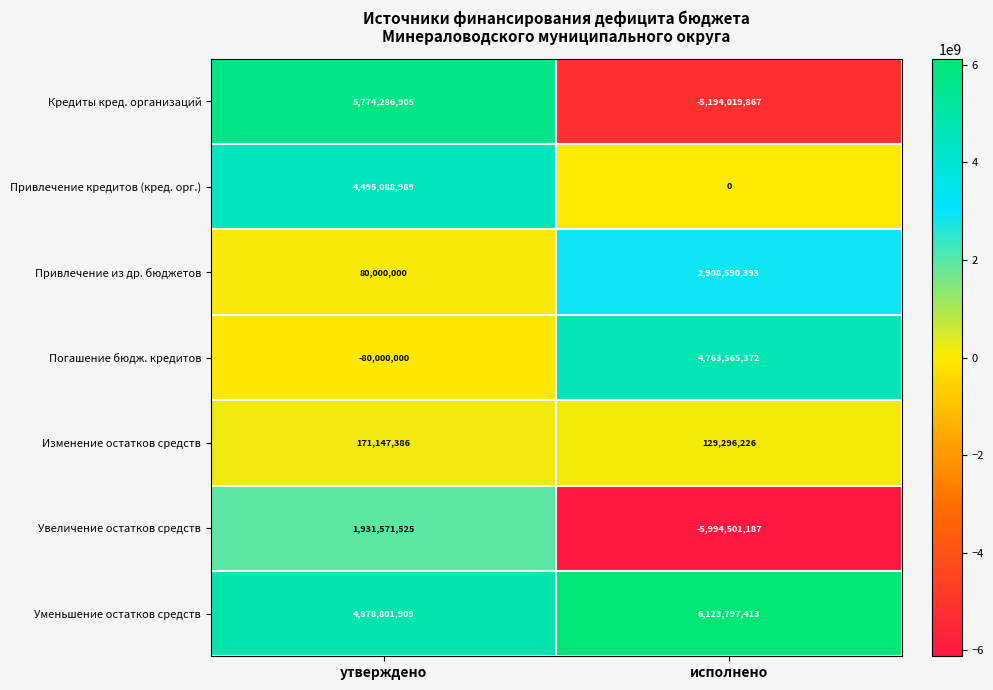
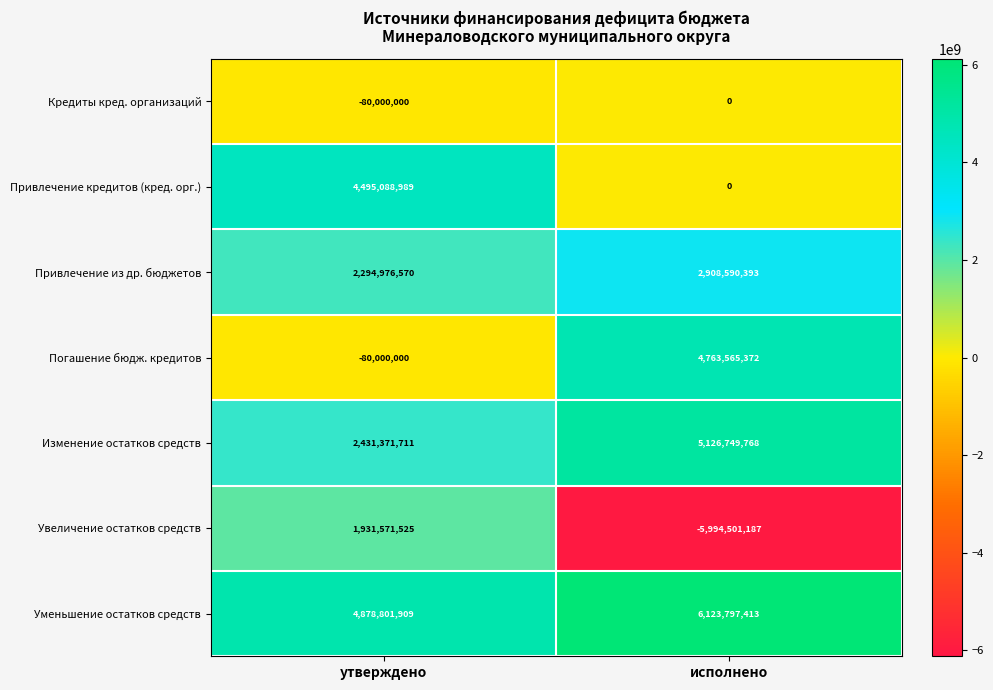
  {
    "Кредиты кред. организаций": {
-     "утверждено": "5,774,286,905",
-     "исполнено": "-5,194,019,867"
+     "утверждено": "-80,000,000",
+     "исполнено": "0"
    },
    "Привлечение кредитов (кред. орг.)": {
      "утверждено": "4,495,088,989",
      "исполнено": "0"
    },
    "Привлечение из др. бюджетов": {
-     "утверждено": "80,000,000",
+     "утверждено": "2,294,976,570",
      "исполнено": "2,908,590,393"
    },
    "Погашение бюдж. кредитов": {
      "утверждено": "-80,000,000",
      "исполнено": "4,763,565,372"
    },
    "Изменение остатков средств": {
-     "утверждено": "171,147,386",
-     "исполнено": "129,296,226"
+     "утверждено": "2,431,371,711",
+     "исполнено": "5,126,749,768"
    },
    "Увеличение остатков средств": {
      "утверждено": "1,931,571,525",
      "исполнено": "-5,994,501,187"
    },
    "Уменьшение остатков средств": {
      "утверждено": "4,878,801,909",
      "исполнено": "6,123,797,413"
    }
  }
